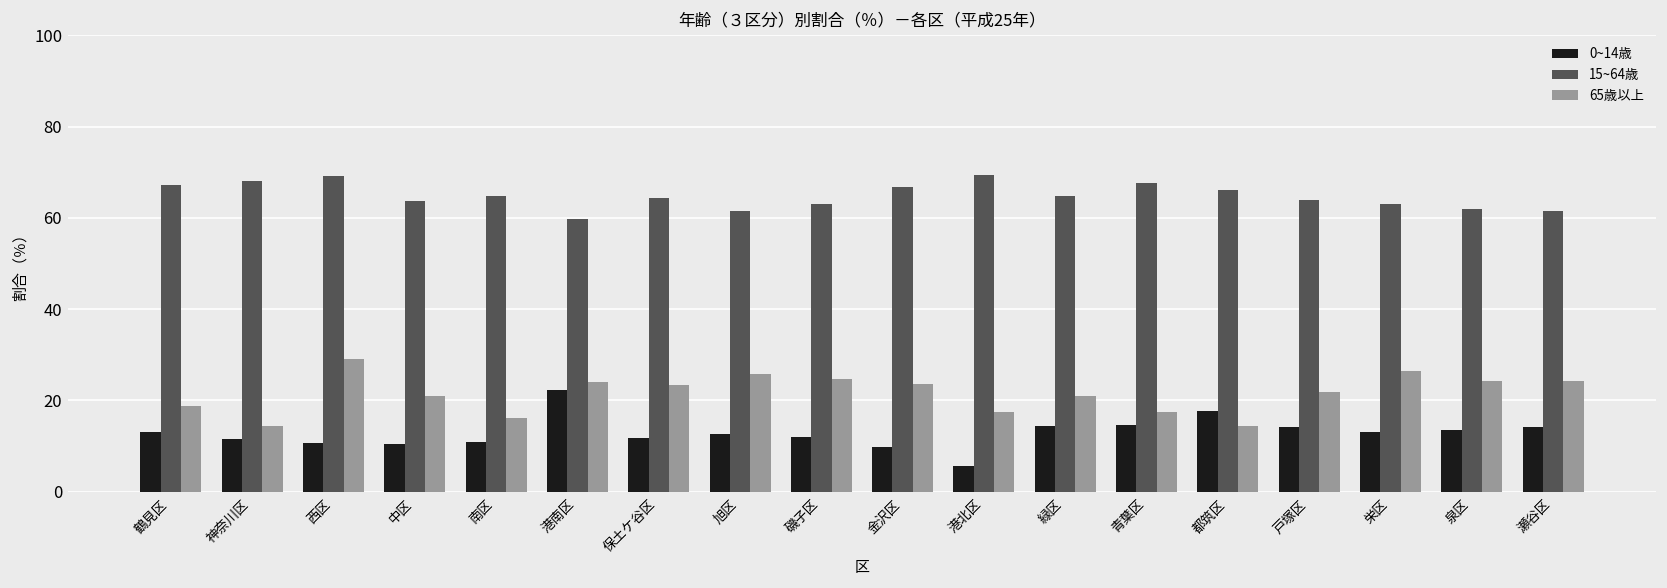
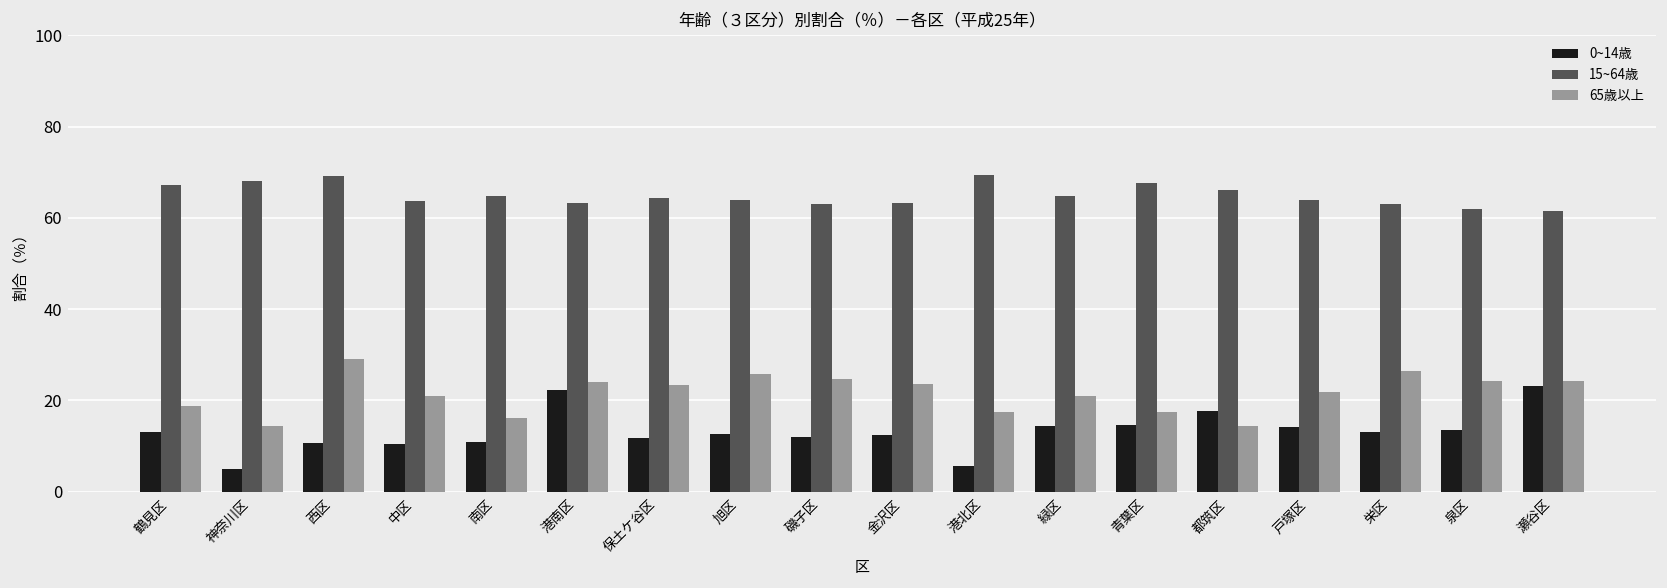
  {
    "0~14歳": {
      "鶴見区": 13,
-     "神奈川区": 12,
+     "神奈川区": 5,
      "西区": 11,
      "中区": 10,
      "南区": 11,
      "港南区": 22,
      "保土ケ谷区": 12,
      "旭区": 13,
      "磯子区": 12,
-     "金沢区": 10,
+     "金沢区": 13,
      "港北区": 6,
      "緑区": 14,
      "青葉区": 15,
      "都筑区": 18,
      "戸塚区": 14,
      "栄区": 13,
      "泉区": 14,
-     "瀬谷区": 14
+     "瀬谷区": 23
    },
    "15~64歳": {
      "鶴見区": 67,
      "神奈川区": 68,
      "西区": 69,
      "中区": 64,
      "南区": 65,
-     "港南区": 60,
+     "港南区": 63,
      "保土ケ谷区": 64,
-     "旭区": 61,
+     "旭区": 64,
      "磯子区": 63,
-     "金沢区": 67,
+     "金沢区": 63,
      "港北区": 69,
      "緑区": 65,
      "青葉区": 68,
      "都筑区": 66,
      "戸塚区": 64,
      "栄区": 63,
      "泉区": 62,
      "瀬谷区": 61
    },
    "65歳以上": {
      "鶴見区": 19,
      "神奈川区": 14,
      "西区": 29,
      "中区": 21,
      "南区": 16,
      "港南区": 24,
      "保土ケ谷区": 23,
      "旭区": 26,
      "磯子区": 25,
      "金沢区": 24,
      "港北区": 18,
      "緑区": 21,
      "青葉区": 18,
      "都筑区": 15,
      "戸塚区": 22,
      "栄区": 27,
      "泉区": 24,
      "瀬谷区": 24
    }
  }
